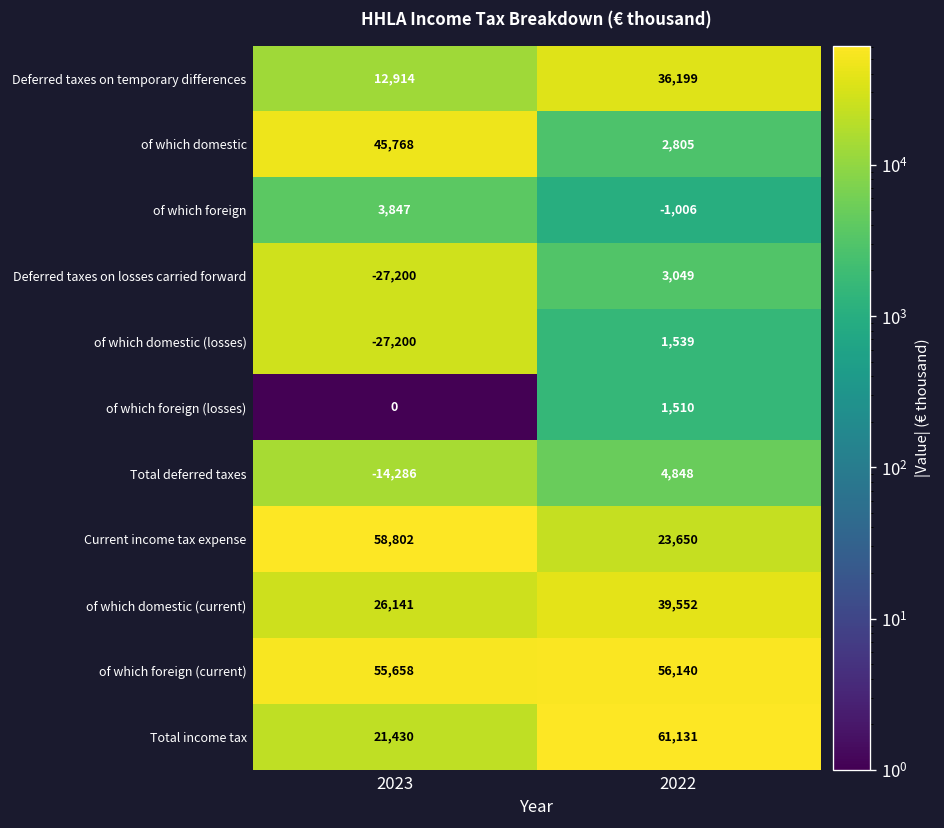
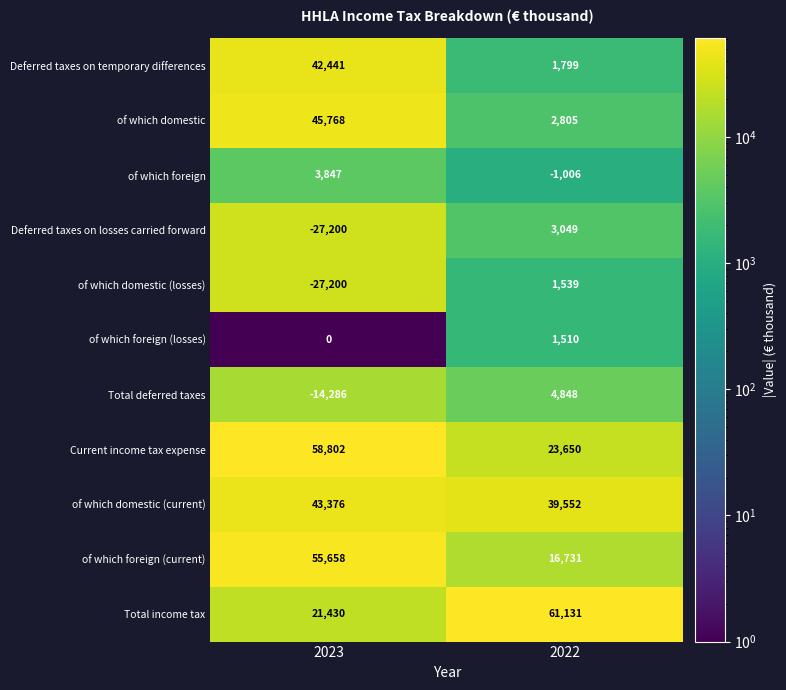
  {
    "Deferred taxes on temporary differences": {
-     "2023": "12,914",
-     "2022": "36,199"
+     "2023": "42,441",
+     "2022": "1,799"
    },
    "of which domestic": {
      "2023": "45,768",
      "2022": "2,805"
    },
    "of which foreign": {
      "2023": "3,847",
      "2022": "-1,006"
    },
    "Deferred taxes on losses carried forward": {
      "2023": "-27,200",
      "2022": "3,049"
    },
    "of which domestic (losses)": {
      "2023": "-27,200",
      "2022": "1,539"
    },
    "of which foreign (losses)": {
      "2023": "0",
      "2022": "1,510"
    },
    "Total deferred taxes": {
      "2023": "-14,286",
      "2022": "4,848"
    },
    "Current income tax expense": {
      "2023": "58,802",
      "2022": "23,650"
    },
    "of which domestic (current)": {
-     "2023": "26,141",
+     "2023": "43,376",
      "2022": "39,552"
    },
    "of which foreign (current)": {
      "2023": "55,658",
-     "2022": "56,140"
+     "2022": "16,731"
    },
    "Total income tax": {
      "2023": "21,430",
      "2022": "61,131"
    }
  }
